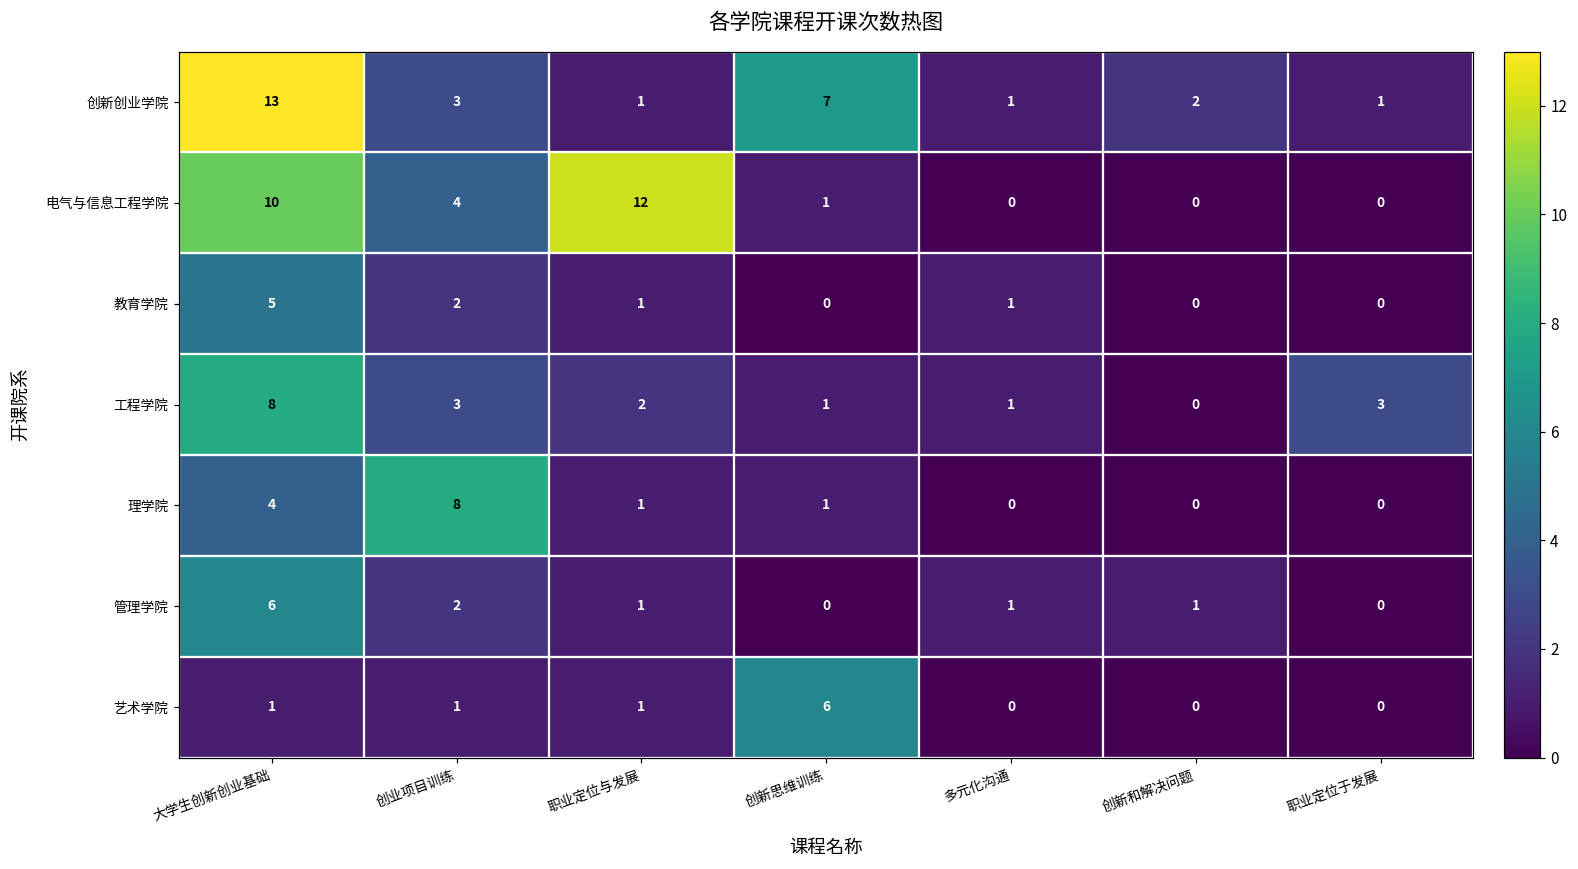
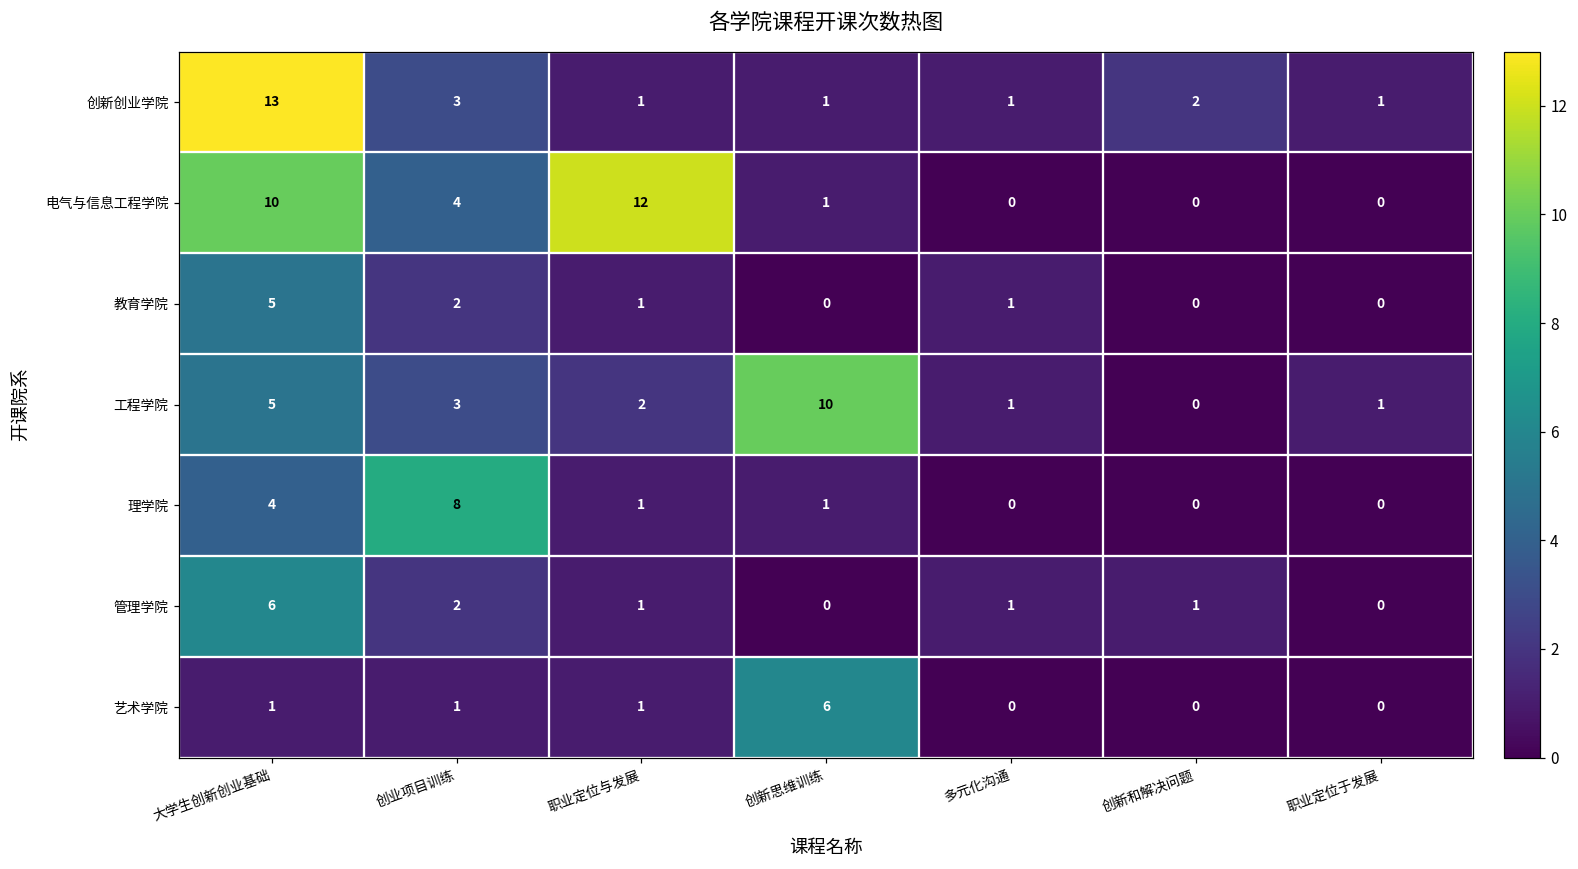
  {
    "创新创业学院": {
      "大学生创新创业基础": 13,
      "创业项目训练": 3,
      "职业定位与发展": 1,
-     "创新思维训练": 7,
+     "创新思维训练": 1,
      "多元化沟通": 1,
      "创新和解决问题": 2,
      "职业定位于发展": 1
    },
    "电气与信息工程学院": {
      "大学生创新创业基础": 10,
      "创业项目训练": 4,
      "职业定位与发展": 12,
      "创新思维训练": 1,
      "多元化沟通": 0,
      "创新和解决问题": 0,
      "职业定位于发展": 0
    },
    "教育学院": {
      "大学生创新创业基础": 5,
      "创业项目训练": 2,
      "职业定位与发展": 1,
      "创新思维训练": 0,
      "多元化沟通": 1,
      "创新和解决问题": 0,
      "职业定位于发展": 0
    },
    "工程学院": {
-     "大学生创新创业基础": 8,
+     "大学生创新创业基础": 5,
      "创业项目训练": 3,
      "职业定位与发展": 2,
-     "创新思维训练": 1,
+     "创新思维训练": 10,
      "多元化沟通": 1,
      "创新和解决问题": 0,
-     "职业定位于发展": 3
+     "职业定位于发展": 1
    },
    "理学院": {
      "大学生创新创业基础": 4,
      "创业项目训练": 8,
      "职业定位与发展": 1,
      "创新思维训练": 1,
      "多元化沟通": 0,
      "创新和解决问题": 0,
      "职业定位于发展": 0
    },
    "管理学院": {
      "大学生创新创业基础": 6,
      "创业项目训练": 2,
      "职业定位与发展": 1,
      "创新思维训练": 0,
      "多元化沟通": 1,
      "创新和解决问题": 1,
      "职业定位于发展": 0
    },
    "艺术学院": {
      "大学生创新创业基础": 1,
      "创业项目训练": 1,
      "职业定位与发展": 1,
      "创新思维训练": 6,
      "多元化沟通": 0,
      "创新和解决问题": 0,
      "职业定位于发展": 0
    }
  }
